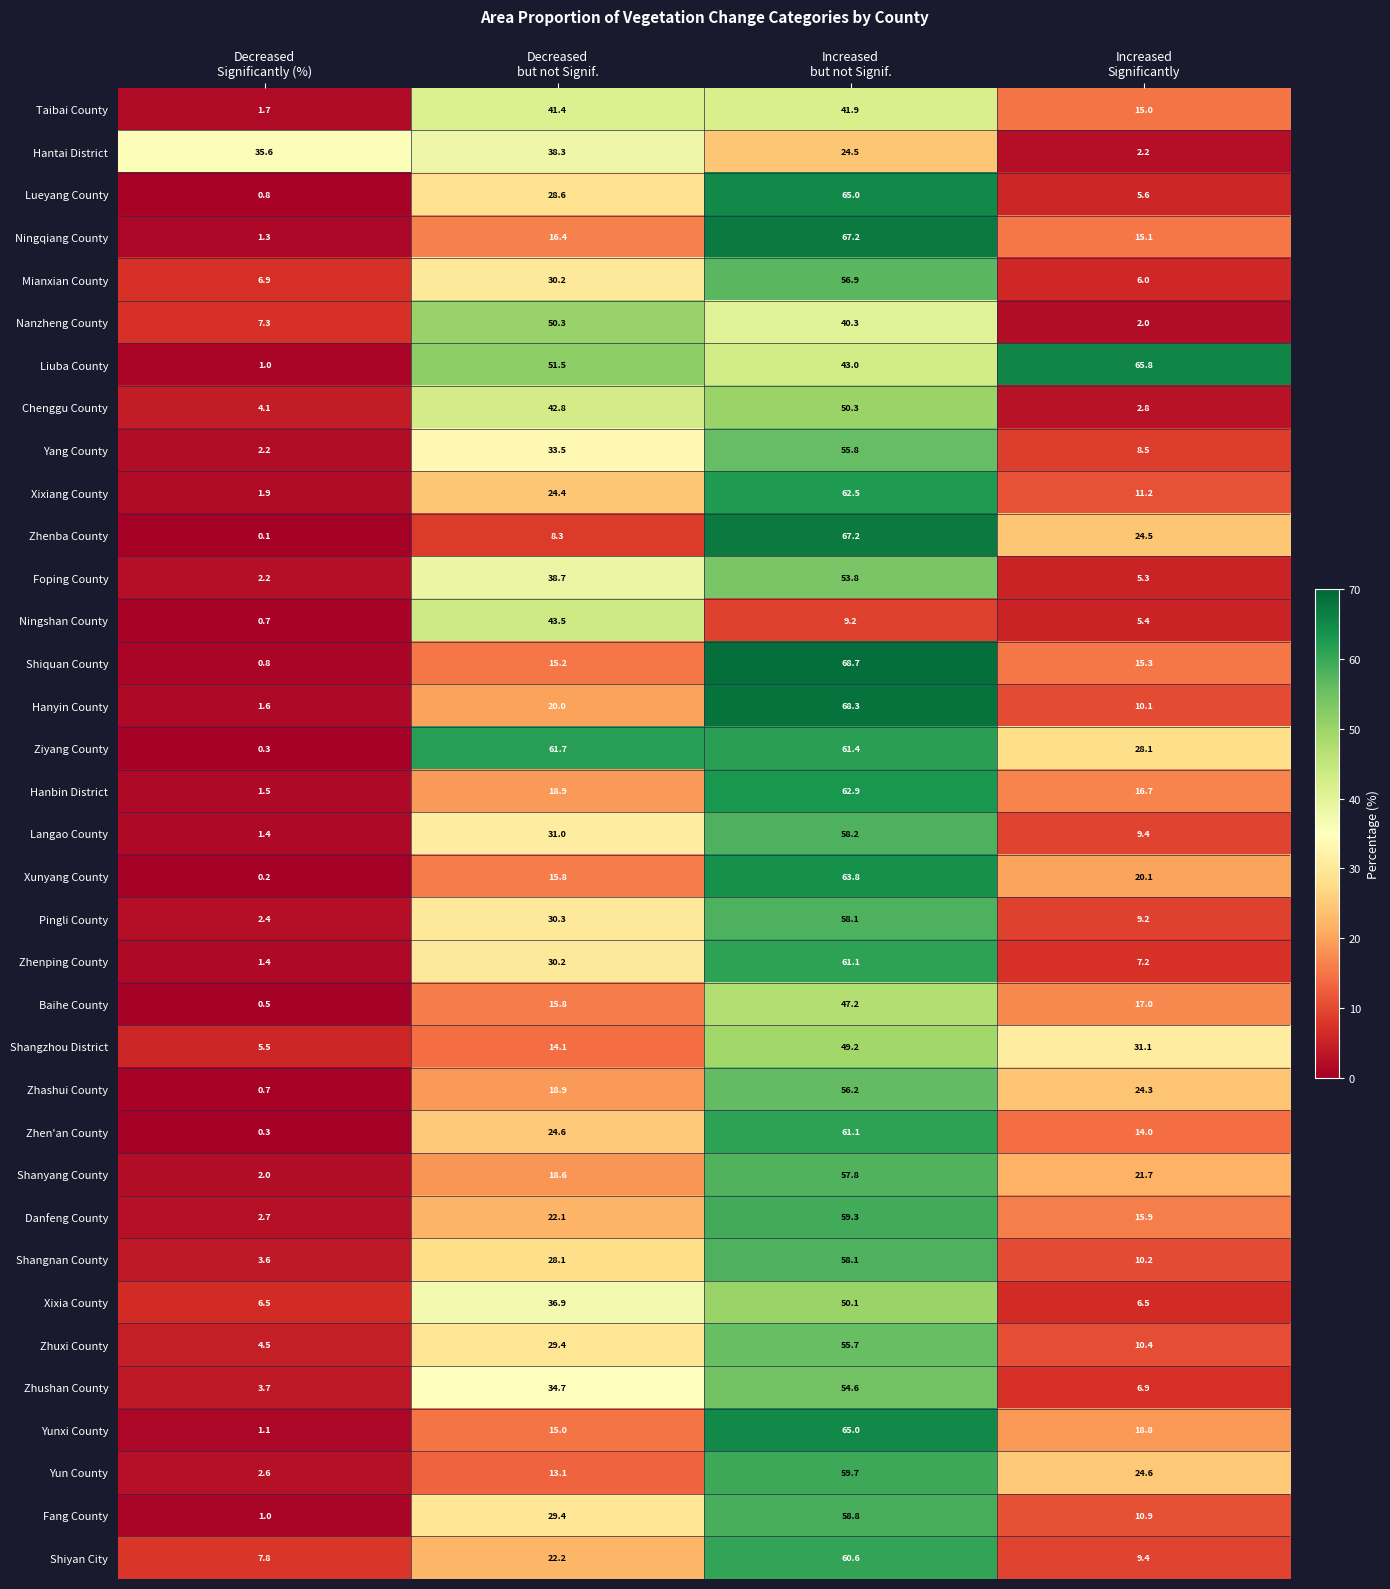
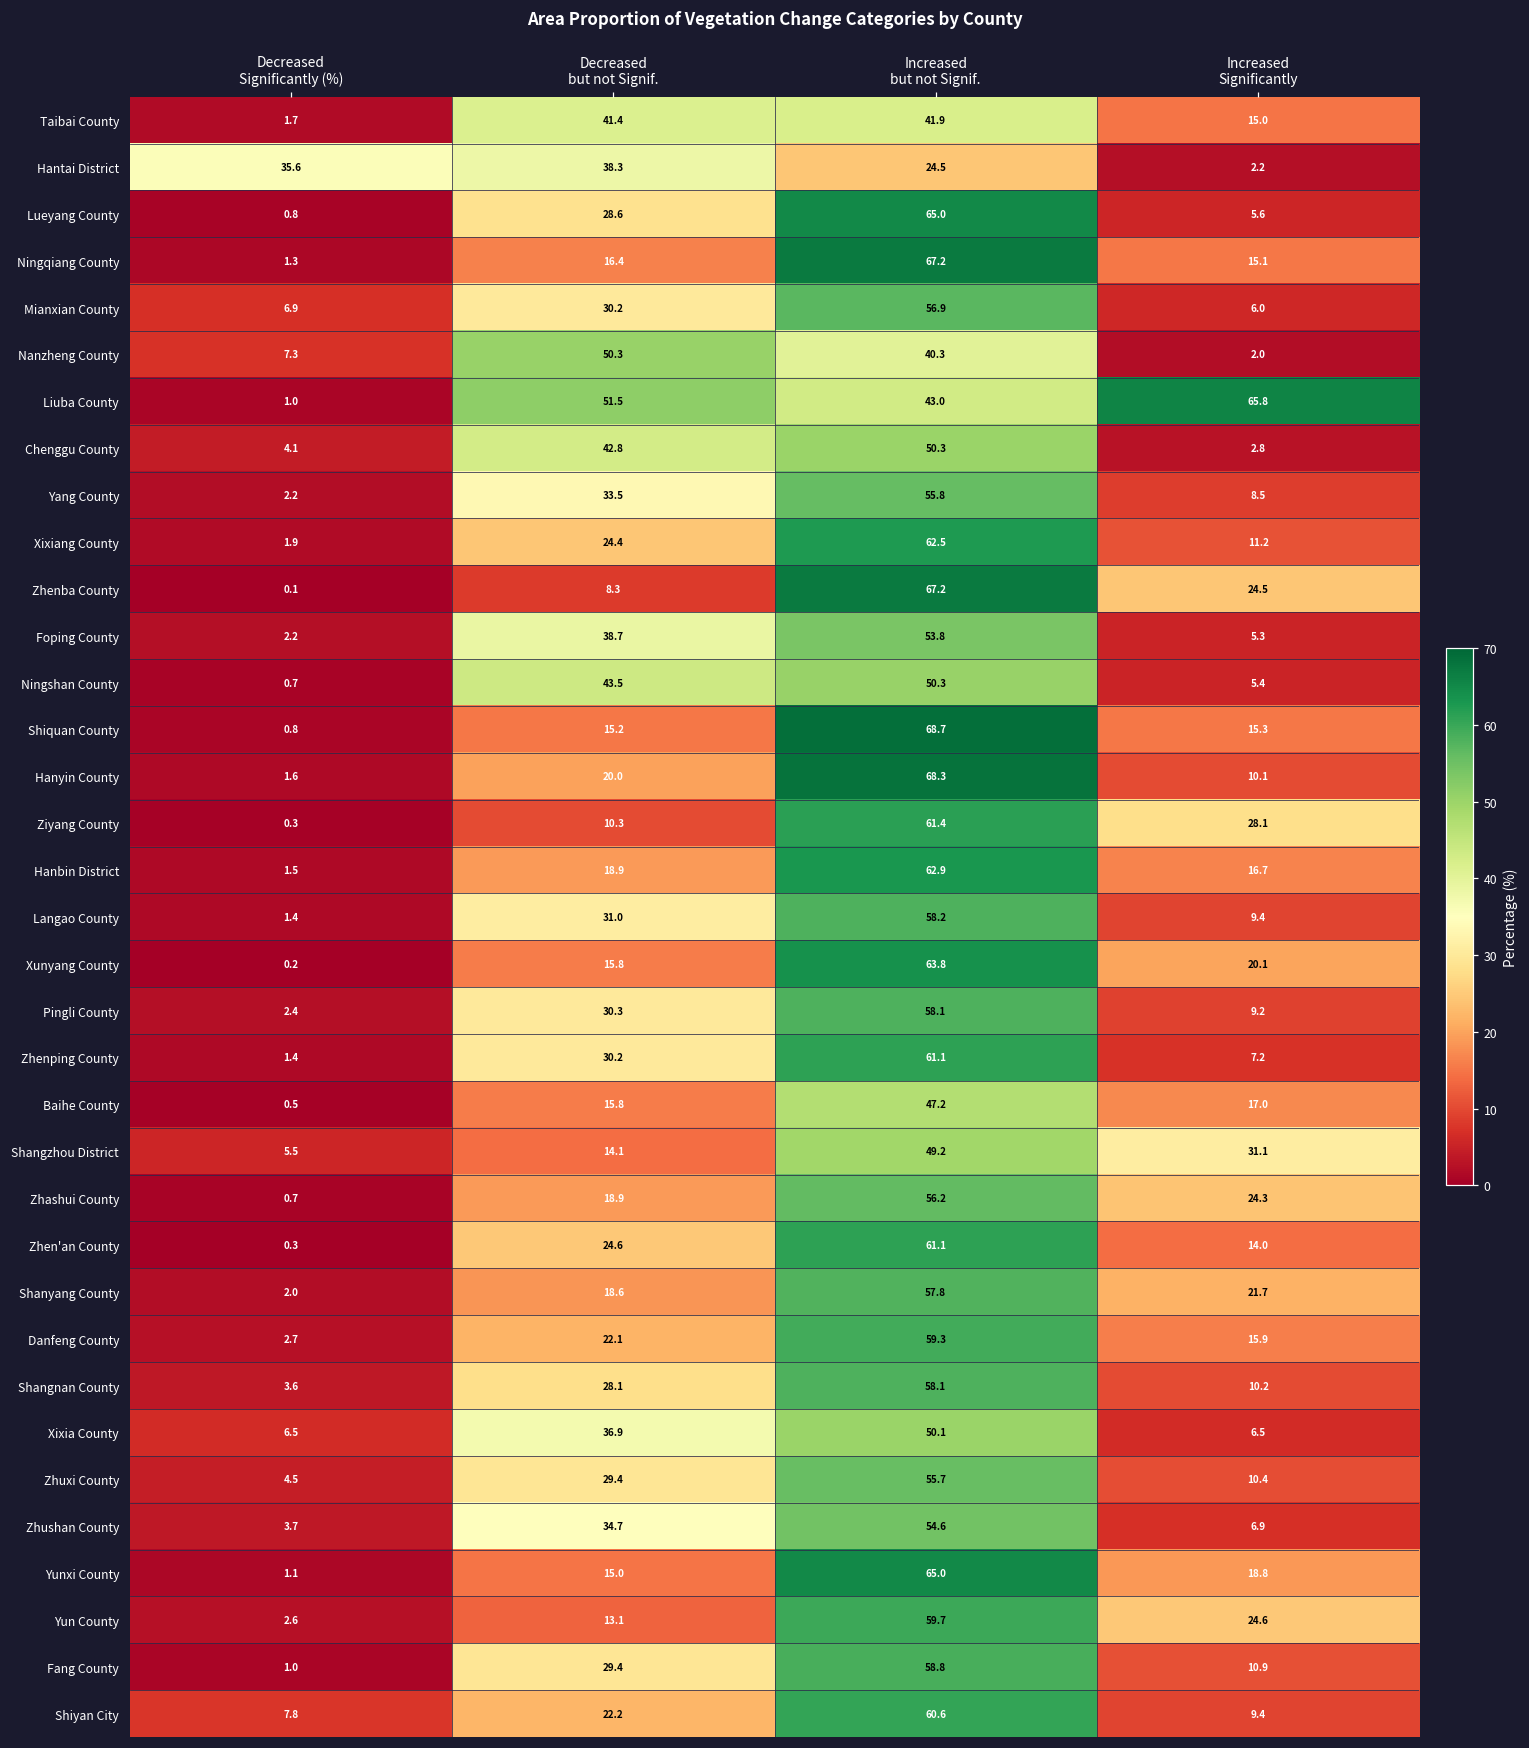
  {
    "Taibai County": {
      "Decreased Significantly (%)": 1.7,
      "Decreased but not Signif.": 41.4,
      "Increased but not Signif.": 41.9,
      "Increased Significantly": 15.0
    },
    "Hantai District": {
      "Decreased Significantly (%)": 35.6,
      "Decreased but not Signif.": 38.3,
      "Increased but not Signif.": 24.5,
      "Increased Significantly": 2.2
    },
    "Lueyang County": {
      "Decreased Significantly (%)": 0.8,
      "Decreased but not Signif.": 28.6,
      "Increased but not Signif.": 65.0,
      "Increased Significantly": 5.6
    },
    "Ningqiang County": {
      "Decreased Significantly (%)": 1.3,
      "Decreased but not Signif.": 16.4,
      "Increased but not Signif.": 67.2,
      "Increased Significantly": 15.1
    },
    "Mianxian County": {
      "Decreased Significantly (%)": 6.9,
      "Decreased but not Signif.": 30.2,
      "Increased but not Signif.": 56.9,
      "Increased Significantly": 6.0
    },
    "Nanzheng County": {
      "Decreased Significantly (%)": 7.3,
      "Decreased but not Signif.": 50.3,
      "Increased but not Signif.": 40.3,
      "Increased Significantly": 2.0
    },
    "Liuba County": {
      "Decreased Significantly (%)": 1.0,
      "Decreased but not Signif.": 51.5,
      "Increased but not Signif.": 43.0,
      "Increased Significantly": 65.8
    },
    "Chenggu County": {
      "Decreased Significantly (%)": 4.1,
      "Decreased but not Signif.": 42.8,
      "Increased but not Signif.": 50.3,
      "Increased Significantly": 2.8
    },
    "Yang County": {
      "Decreased Significantly (%)": 2.2,
      "Decreased but not Signif.": 33.5,
      "Increased but not Signif.": 55.8,
      "Increased Significantly": 8.5
    },
    "Xixiang County": {
      "Decreased Significantly (%)": 1.9,
      "Decreased but not Signif.": 24.4,
      "Increased but not Signif.": 62.5,
      "Increased Significantly": 11.2
    },
    "Zhenba County": {
      "Decreased Significantly (%)": 0.1,
      "Decreased but not Signif.": 8.3,
      "Increased but not Signif.": 67.2,
      "Increased Significantly": 24.5
    },
    "Foping County": {
      "Decreased Significantly (%)": 2.2,
      "Decreased but not Signif.": 38.7,
      "Increased but not Signif.": 53.8,
      "Increased Significantly": 5.3
    },
    "Ningshan County": {
      "Decreased Significantly (%)": 0.7,
      "Decreased but not Signif.": 43.5,
-     "Increased but not Signif.": 9.2,
+     "Increased but not Signif.": 50.3,
      "Increased Significantly": 5.4
    },
    "Shiquan County": {
      "Decreased Significantly (%)": 0.8,
      "Decreased but not Signif.": 15.2,
      "Increased but not Signif.": 68.7,
      "Increased Significantly": 15.3
    },
    "Hanyin County": {
      "Decreased Significantly (%)": 1.6,
      "Decreased but not Signif.": 20.0,
      "Increased but not Signif.": 68.3,
      "Increased Significantly": 10.1
    },
    "Ziyang County": {
      "Decreased Significantly (%)": 0.3,
-     "Decreased but not Signif.": 61.7,
+     "Decreased but not Signif.": 10.3,
      "Increased but not Signif.": 61.4,
      "Increased Significantly": 28.1
    },
    "Hanbin District": {
      "Decreased Significantly (%)": 1.5,
      "Decreased but not Signif.": 18.9,
      "Increased but not Signif.": 62.9,
      "Increased Significantly": 16.7
    },
    "Langao County": {
      "Decreased Significantly (%)": 1.4,
      "Decreased but not Signif.": 31.0,
      "Increased but not Signif.": 58.2,
      "Increased Significantly": 9.4
    },
    "Xunyang County": {
      "Decreased Significantly (%)": 0.2,
      "Decreased but not Signif.": 15.8,
      "Increased but not Signif.": 63.8,
      "Increased Significantly": 20.1
    },
    "Pingli County": {
      "Decreased Significantly (%)": 2.4,
      "Decreased but not Signif.": 30.3,
      "Increased but not Signif.": 58.1,
      "Increased Significantly": 9.2
    },
    "Zhenping County": {
      "Decreased Significantly (%)": 1.4,
      "Decreased but not Signif.": 30.2,
      "Increased but not Signif.": 61.1,
      "Increased Significantly": 7.2
    },
    "Baihe County": {
      "Decreased Significantly (%)": 0.5,
      "Decreased but not Signif.": 15.8,
      "Increased but not Signif.": 47.2,
      "Increased Significantly": 17.0
    },
    "Shangzhou District": {
      "Decreased Significantly (%)": 5.5,
      "Decreased but not Signif.": 14.1,
      "Increased but not Signif.": 49.2,
      "Increased Significantly": 31.1
    },
    "Zhashui County": {
      "Decreased Significantly (%)": 0.7,
      "Decreased but not Signif.": 18.9,
      "Increased but not Signif.": 56.2,
      "Increased Significantly": 24.3
    },
    "Zhen'an County": {
      "Decreased Significantly (%)": 0.3,
      "Decreased but not Signif.": 24.6,
      "Increased but not Signif.": 61.1,
      "Increased Significantly": 14.0
    },
    "Shanyang County": {
      "Decreased Significantly (%)": 2.0,
      "Decreased but not Signif.": 18.6,
      "Increased but not Signif.": 57.8,
      "Increased Significantly": 21.7
    },
    "Danfeng County": {
      "Decreased Significantly (%)": 2.7,
      "Decreased but not Signif.": 22.1,
      "Increased but not Signif.": 59.3,
      "Increased Significantly": 15.9
    },
    "Shangnan County": {
      "Decreased Significantly (%)": 3.6,
      "Decreased but not Signif.": 28.1,
      "Increased but not Signif.": 58.1,
      "Increased Significantly": 10.2
    },
    "Xixia County": {
      "Decreased Significantly (%)": 6.5,
      "Decreased but not Signif.": 36.9,
      "Increased but not Signif.": 50.1,
      "Increased Significantly": 6.5
    },
    "Zhuxi County": {
      "Decreased Significantly (%)": 4.5,
      "Decreased but not Signif.": 29.4,
      "Increased but not Signif.": 55.7,
      "Increased Significantly": 10.4
    },
    "Zhushan County": {
      "Decreased Significantly (%)": 3.7,
      "Decreased but not Signif.": 34.7,
      "Increased but not Signif.": 54.6,
      "Increased Significantly": 6.9
    },
    "Yunxi County": {
      "Decreased Significantly (%)": 1.1,
      "Decreased but not Signif.": 15.0,
      "Increased but not Signif.": 65.0,
      "Increased Significantly": 18.8
    },
    "Yun County": {
      "Decreased Significantly (%)": 2.6,
      "Decreased but not Signif.": 13.1,
      "Increased but not Signif.": 59.7,
      "Increased Significantly": 24.6
    },
    "Fang County": {
      "Decreased Significantly (%)": 1.0,
      "Decreased but not Signif.": 29.4,
      "Increased but not Signif.": 58.8,
      "Increased Significantly": 10.9
    },
    "Shiyan City": {
      "Decreased Significantly (%)": 7.8,
      "Decreased but not Signif.": 22.2,
      "Increased but not Signif.": 60.6,
      "Increased Significantly": 9.4
    }
  }
